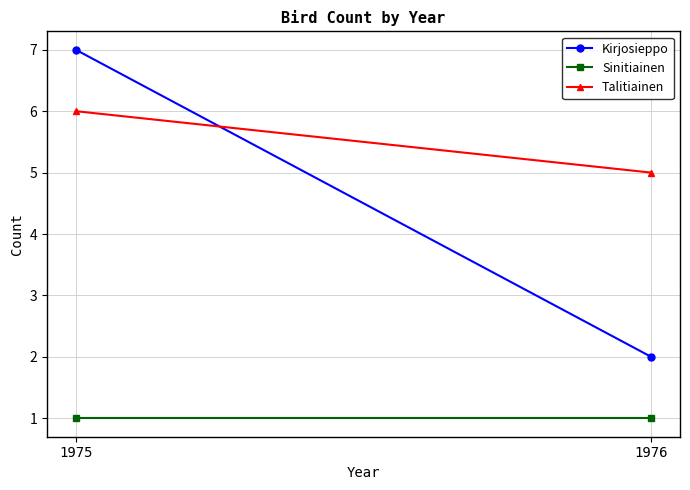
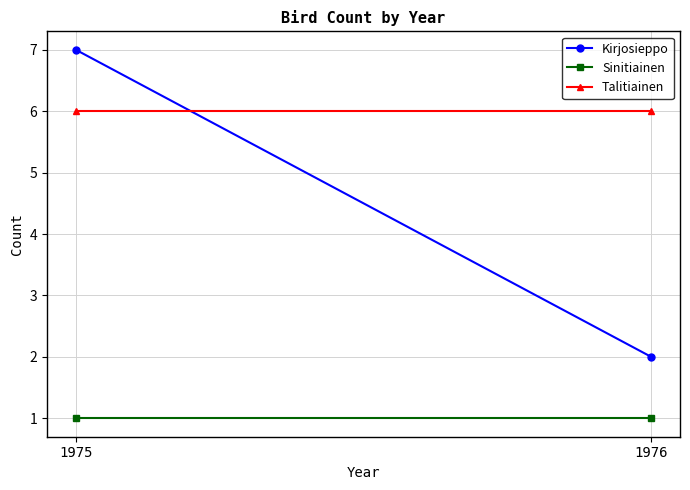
  {
    "Kirjosieppo": {
      "1975": 7,
      "1976": 2
    },
    "Sinitiainen": {
      "1975": 1,
      "1976": 1
    },
    "Talitiainen": {
      "1975": 6,
-     "1976": 5
+     "1976": 6
    }
  }
